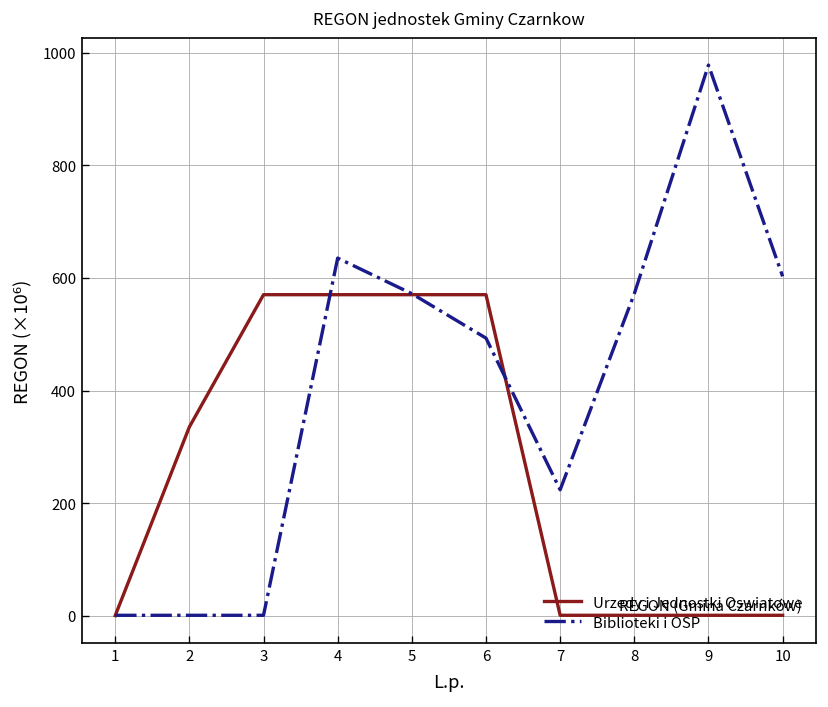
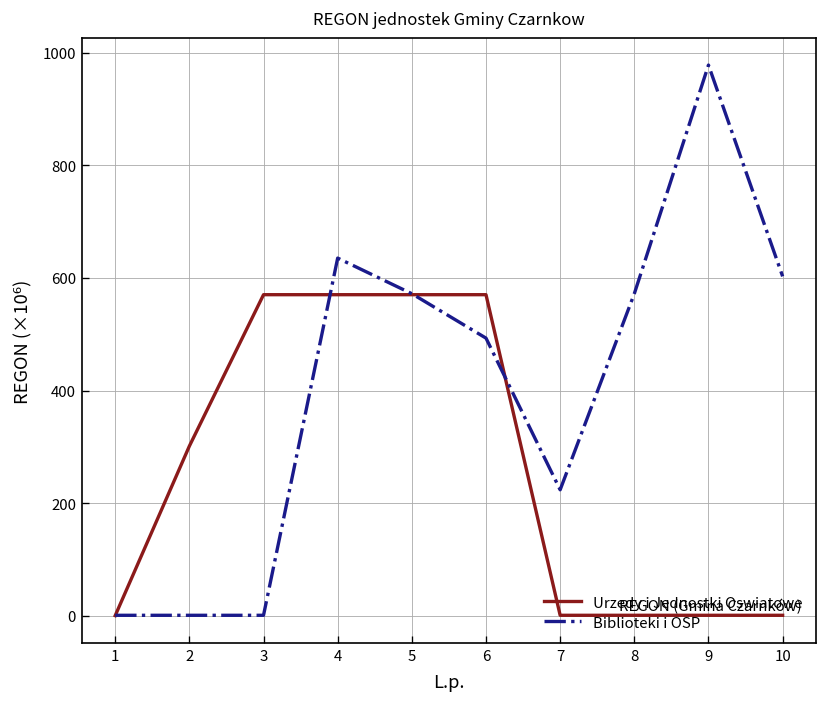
  {
    "Urzedy i Jednostki Oswiatowe": {
-     "2": 340,
+     "2": 300,
      "3": 570,
      "4": 570,
      "6": 570,
      "7": 0,
      "8": 0,
      "9": 0,
      "10": 0
    },
    "Biblioteki i OSP": {
      "2": 0,
      "3": 0,
      "4": 640,
      "6": 490,
      "7": 220,
      "8": 570,
      "9": 980,
      "10": 600
    }
  }
